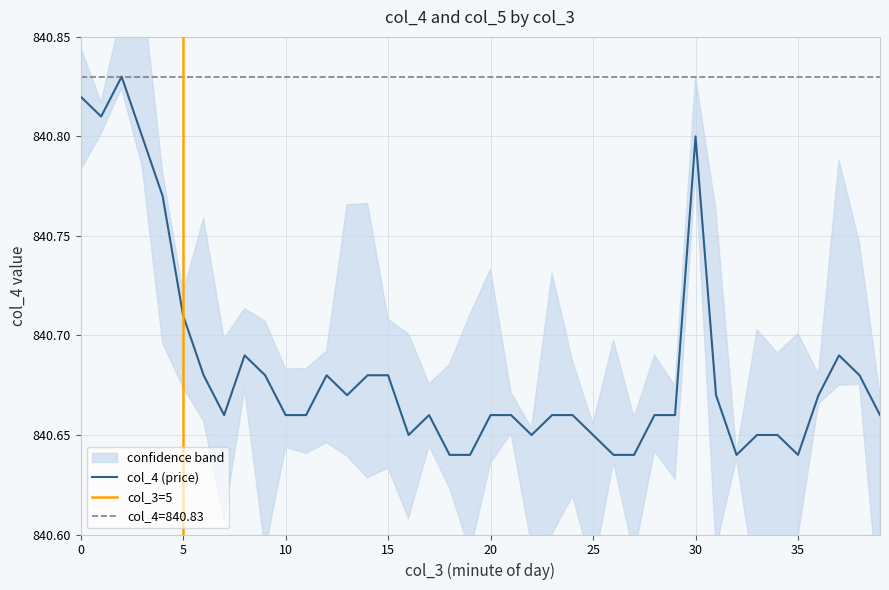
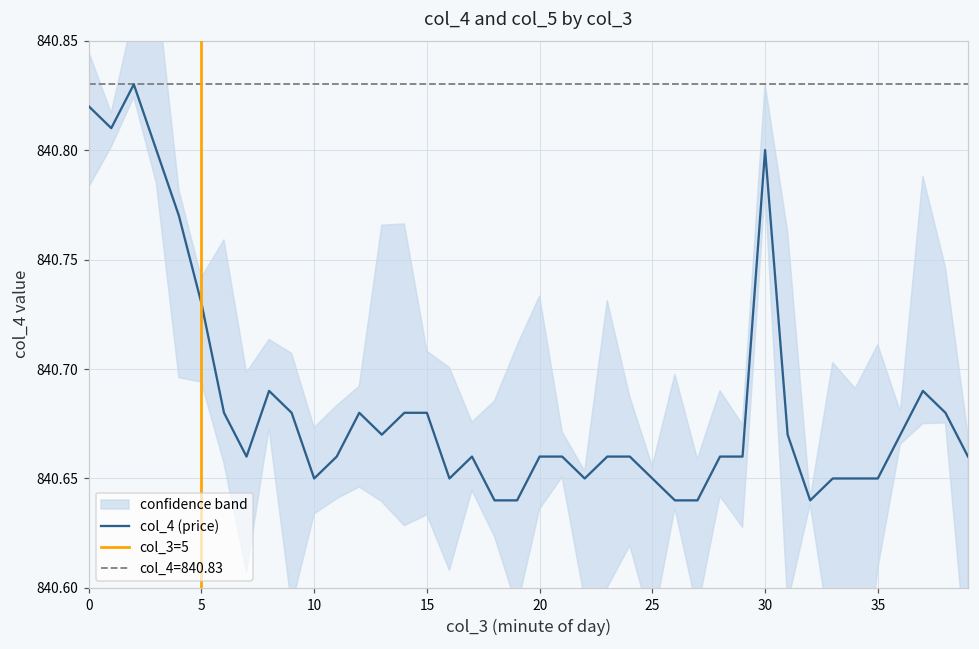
  {
    "col_4 (price)": {
      "0": 840.82,
-     "5": 840.71,
-     "10": 840.66,
+     "5": 840.73,
+     "10": 840.65,
      "15": 840.68,
      "20": 840.66,
      "25": 840.65,
      "30": 840.80,
-     "35": 840.64
+     "35": 840.65
    }
  }
